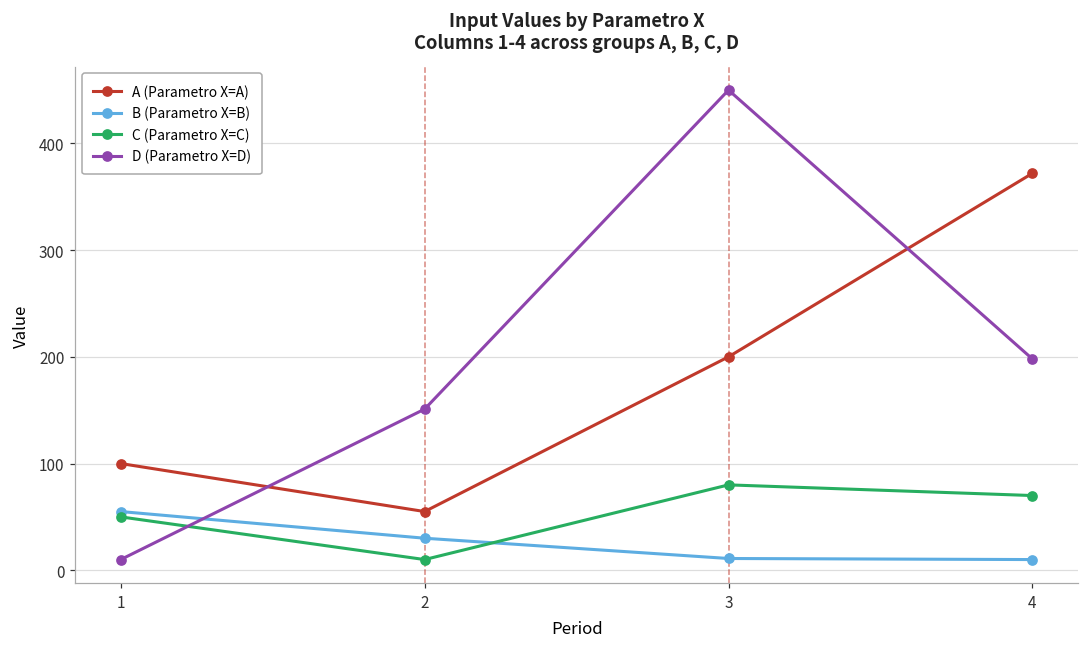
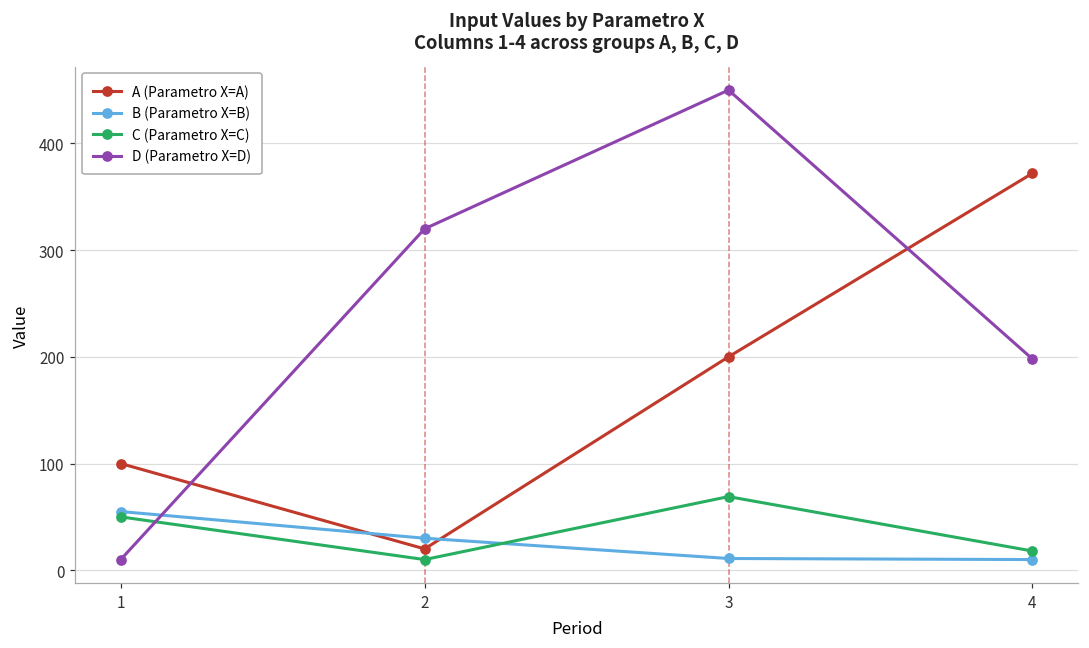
  {
    "A (Parametro X=A)": {
      "1": 100,
-     "2": 60,
+     "2": 20,
      "3": 200,
      "4": 370
    },
    "B (Parametro X=B)": {
      "1": 60,
      "2": 30,
      "3": 10,
      "4": 10
    },
    "C (Parametro X=C)": {
      "1": 50,
      "2": 10,
-     "3": 80,
-     "4": 70
+     "3": 70,
+     "4": 20
    },
    "D (Parametro X=D)": {
      "1": 10,
-     "2": 150,
+     "2": 320,
      "3": 450,
      "4": 200
    }
  }
